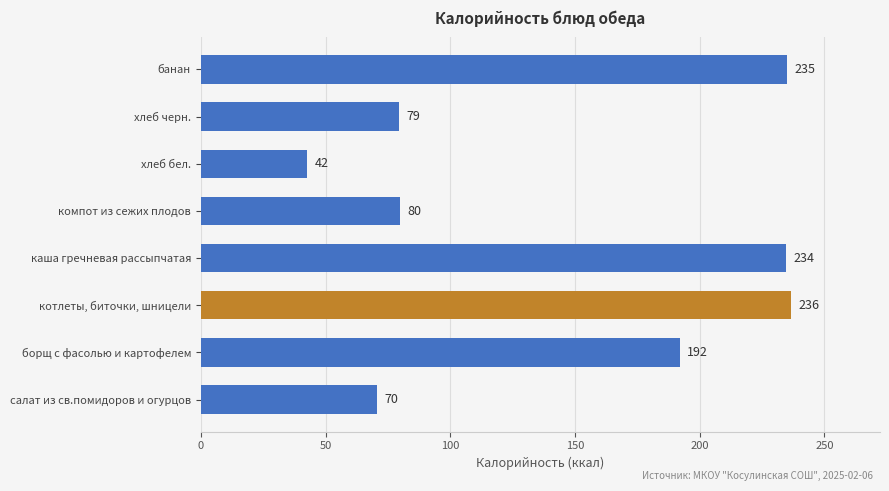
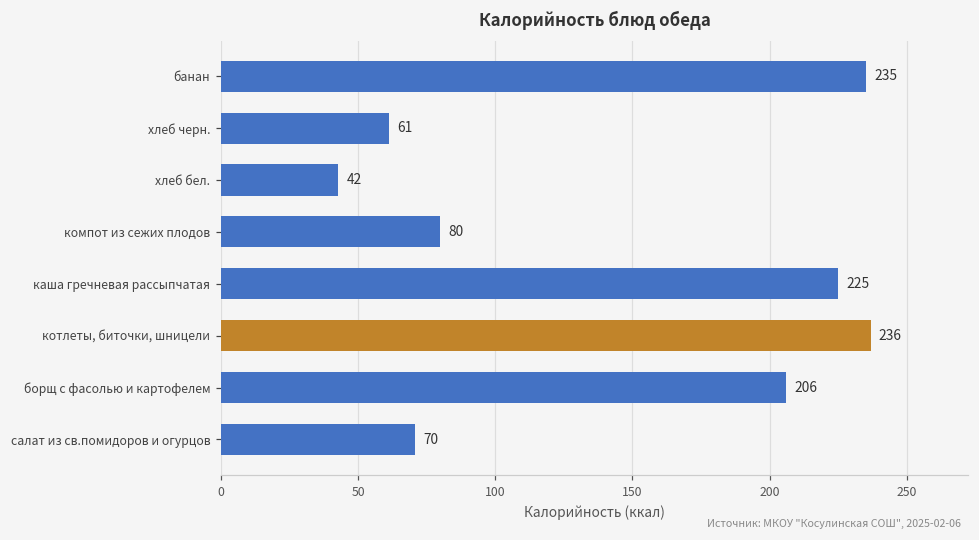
  {
    "банан": 235,
-   "хлеб черн.": 79,
+   "хлеб черн.": 61,
    "компот из сежих плодов": 80,
-   "каша гречневая рассыпчатая": 234,
-   "борщ с фасолью и картофелем": 192
+   "каша гречневая рассыпчатая": 225,
+   "борщ с фасолью и картофелем": 206
  }
